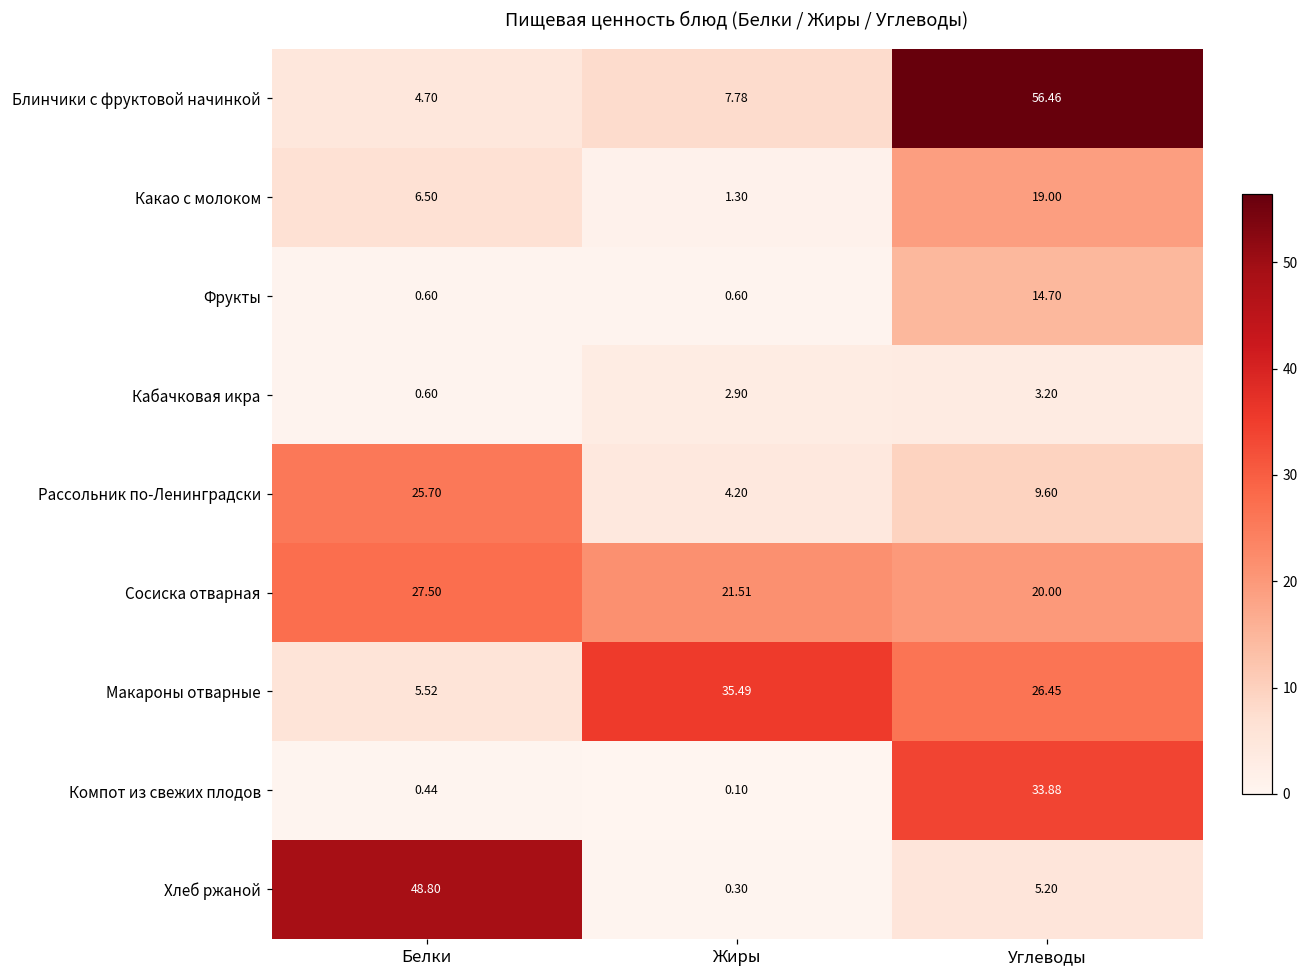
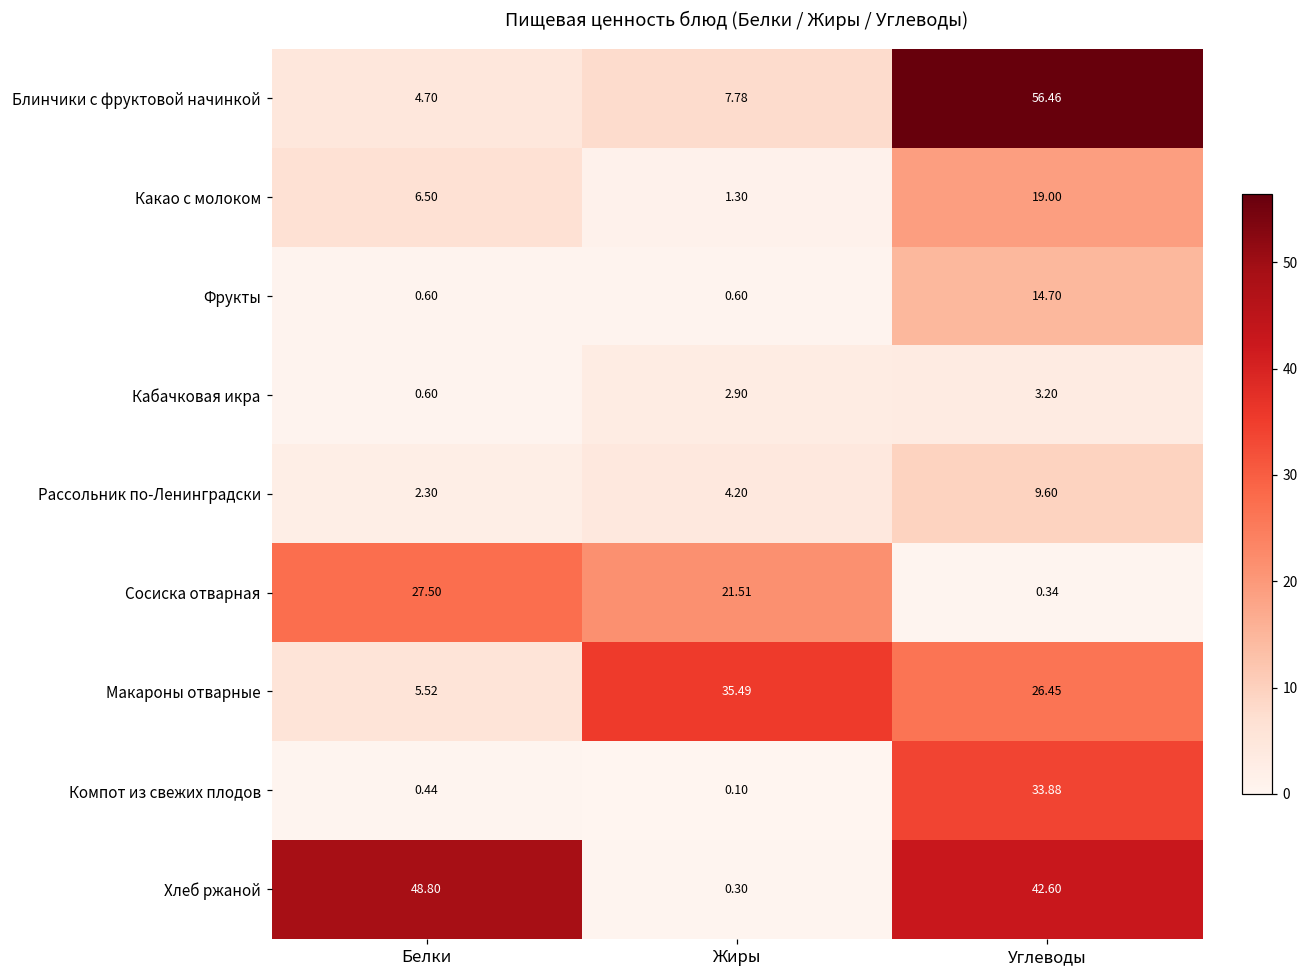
  {
    "Блинчики с фруктовой начинкой": {
      "Белки": 4.70,
      "Жиры": 7.78,
      "Углеводы": 56.46
    },
    "Какао с молоком": {
      "Белки": 6.50,
      "Жиры": 1.30,
      "Углеводы": 19.00
    },
    "Фрукты": {
      "Белки": 0.60,
      "Жиры": 0.60,
      "Углеводы": 14.70
    },
    "Кабачковая икра": {
      "Белки": 0.60,
      "Жиры": 2.90,
      "Углеводы": 3.20
    },
    "Рассольник по-Ленинградски": {
-     "Белки": 25.70,
+     "Белки": 2.30,
      "Жиры": 4.20,
      "Углеводы": 9.60
    },
    "Сосиска отварная": {
      "Белки": 27.50,
      "Жиры": 21.51,
-     "Углеводы": 20.00
+     "Углеводы": 0.34
    },
    "Макароны отварные": {
      "Белки": 5.52,
      "Жиры": 35.49,
      "Углеводы": 26.45
    },
    "Компот из свежих плодов": {
      "Белки": 0.44,
      "Жиры": 0.10,
      "Углеводы": 33.88
    },
    "Хлеб ржаной": {
      "Белки": 48.80,
      "Жиры": 0.30,
-     "Углеводы": 5.20
+     "Углеводы": 42.60
    }
  }
